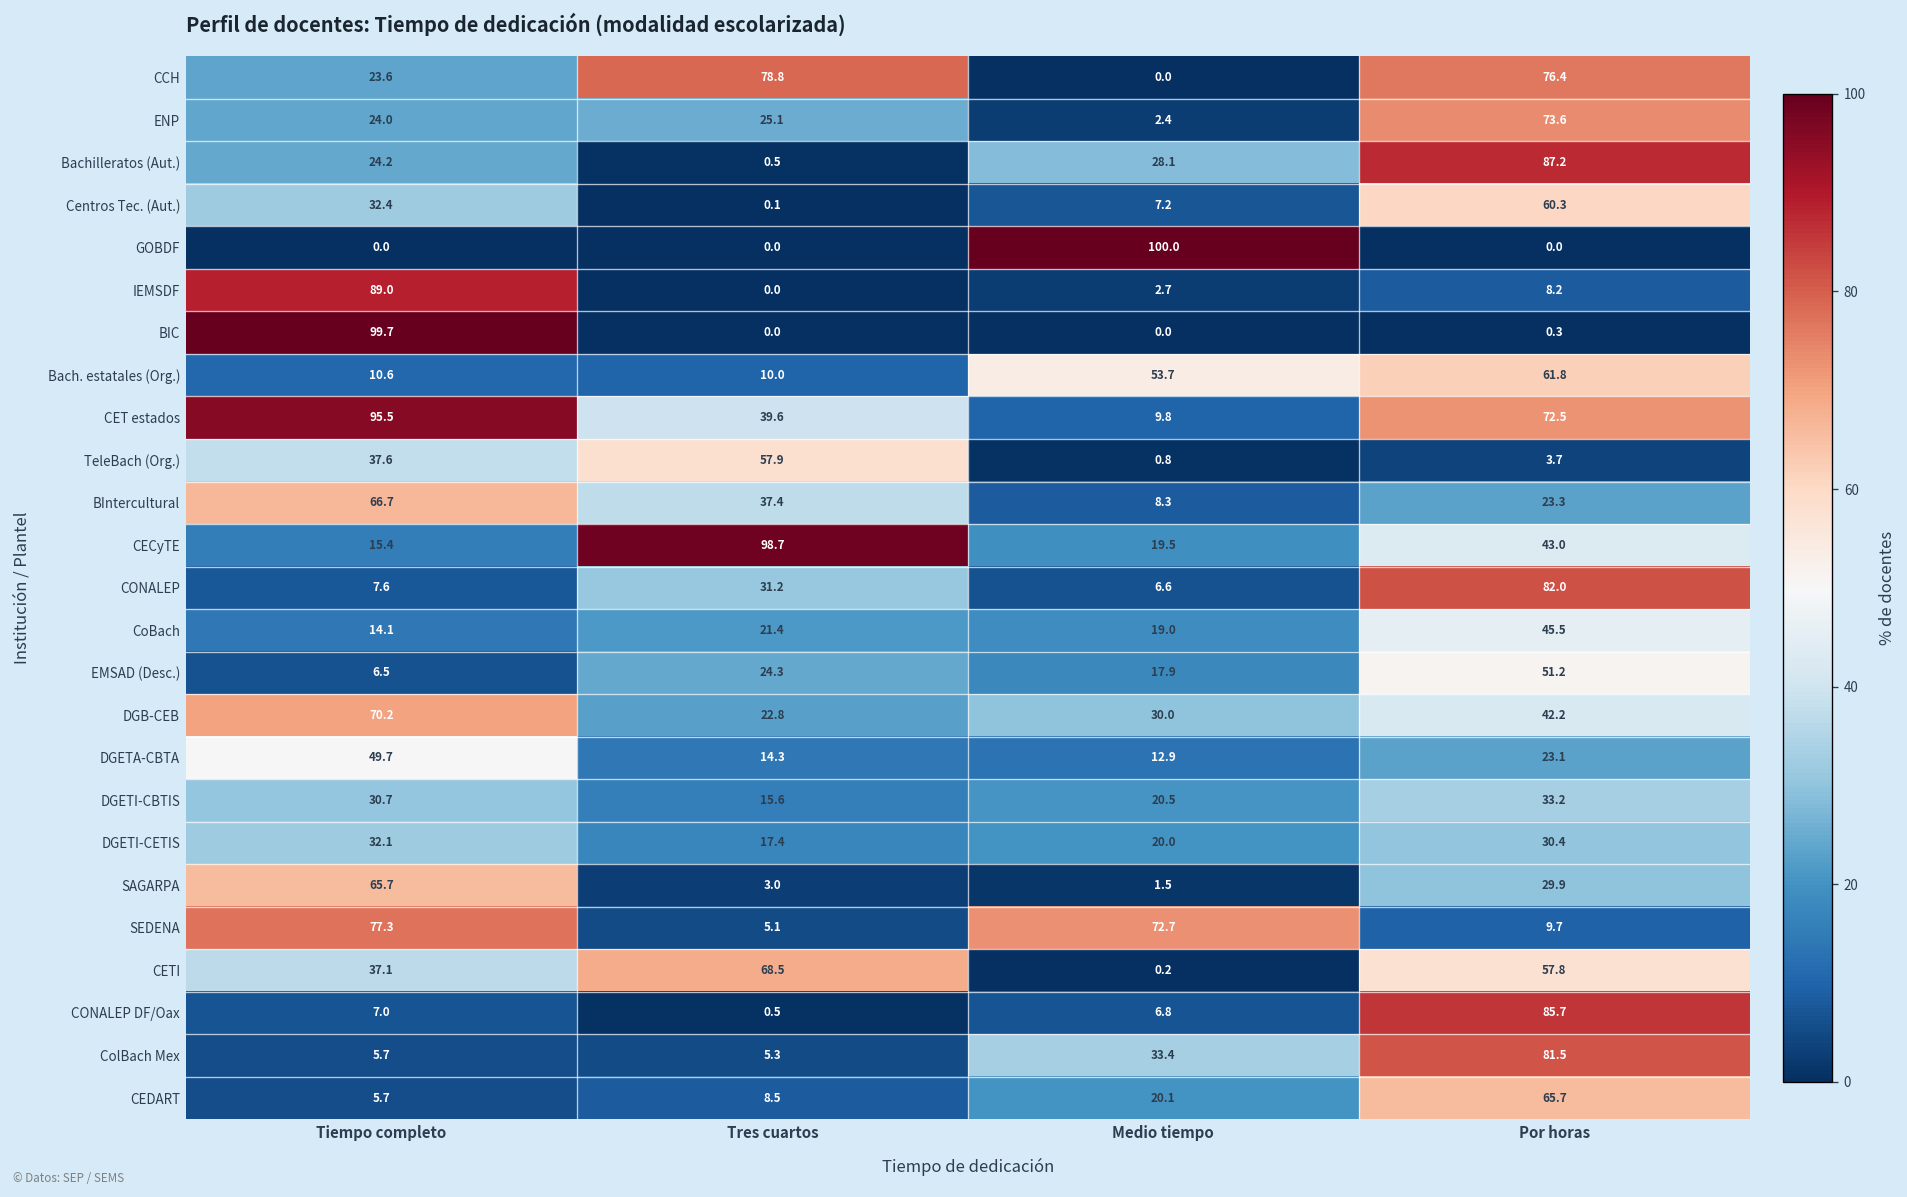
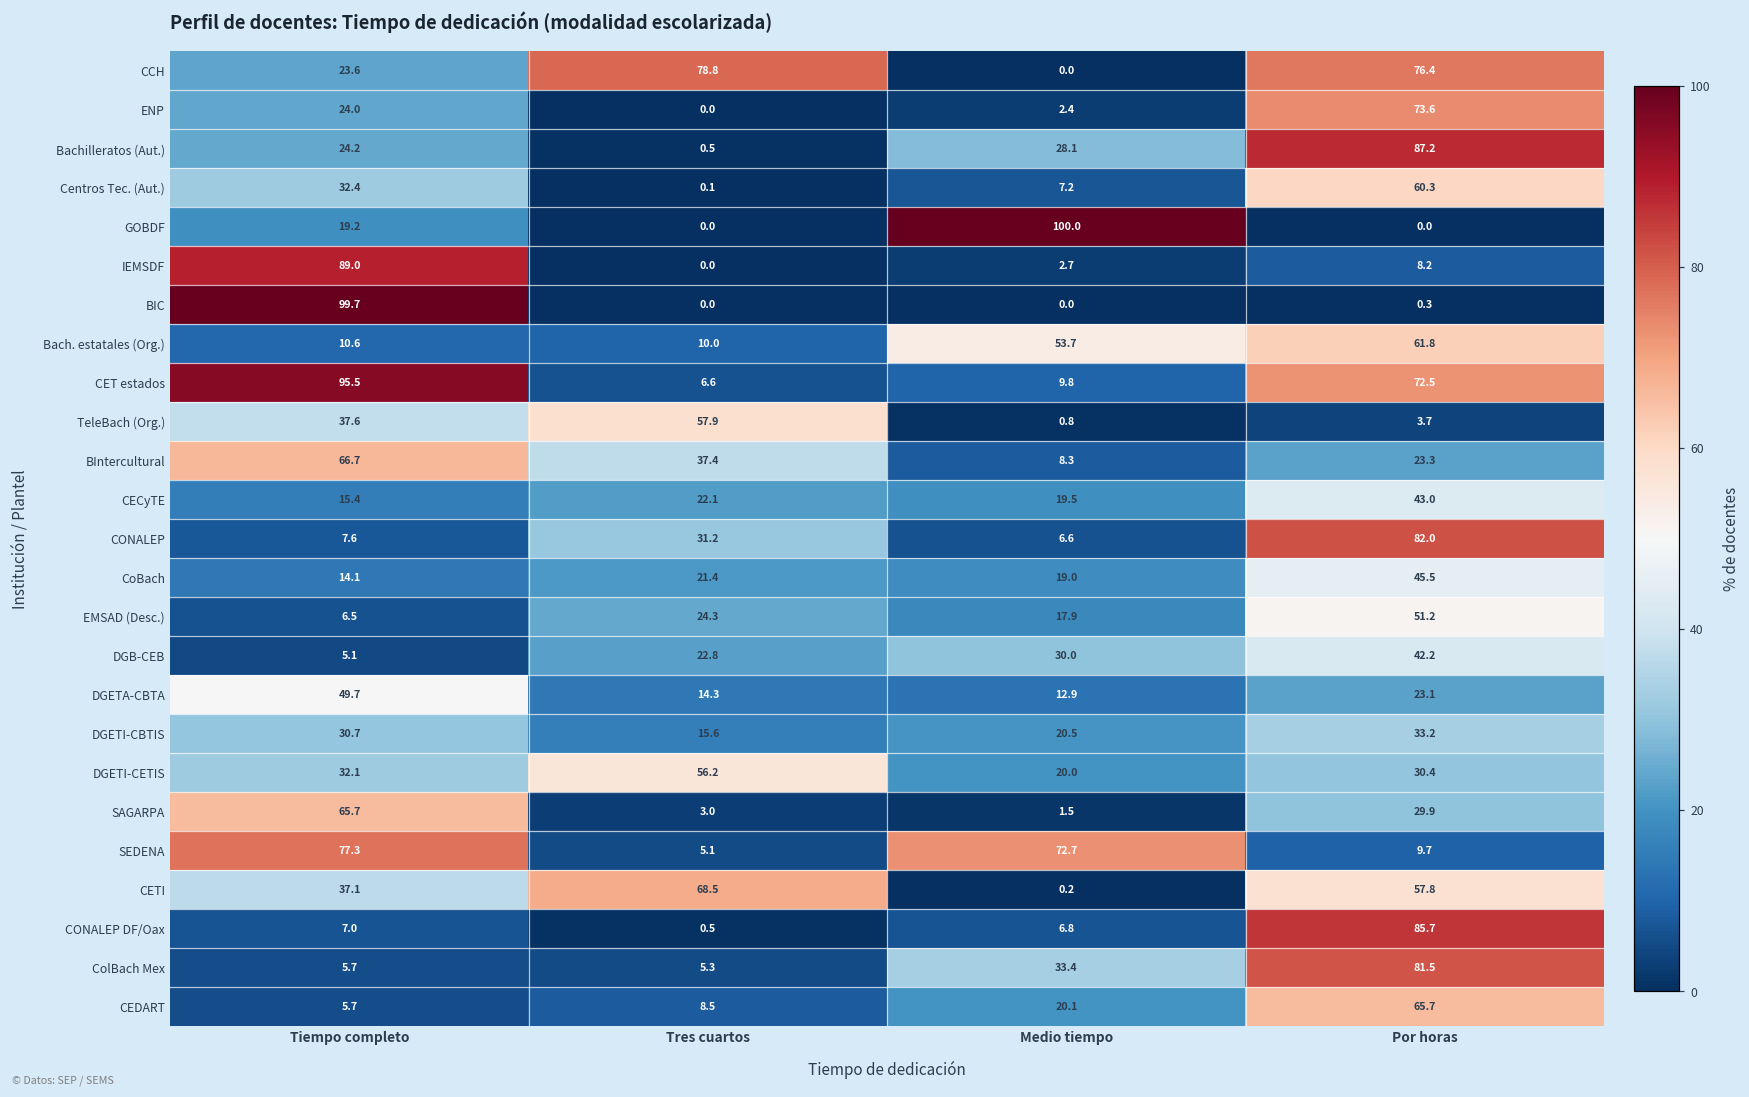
  {
    "CCH": {
      "Tiempo completo": 23.6,
      "Tres cuartos": 78.8,
      "Medio tiempo": 0.0,
      "Por horas": 76.4
    },
    "ENP": {
      "Tiempo completo": 24.0,
-     "Tres cuartos": 25.1,
+     "Tres cuartos": 0.0,
      "Medio tiempo": 2.4,
      "Por horas": 73.6
    },
    "Bachilleratos (Aut.)": {
      "Tiempo completo": 24.2,
      "Tres cuartos": 0.5,
      "Medio tiempo": 28.1,
      "Por horas": 87.2
    },
    "Centros Tec. (Aut.)": {
      "Tiempo completo": 32.4,
      "Tres cuartos": 0.1,
      "Medio tiempo": 7.2,
      "Por horas": 60.3
    },
    "GOBDF": {
-     "Tiempo completo": 0.0,
+     "Tiempo completo": 19.2,
      "Tres cuartos": 0.0,
      "Medio tiempo": 100.0,
      "Por horas": 0.0
    },
    "IEMSDF": {
      "Tiempo completo": 89.0,
      "Tres cuartos": 0.0,
      "Medio tiempo": 2.7,
      "Por horas": 8.2
    },
    "BIC": {
      "Tiempo completo": 99.7,
      "Tres cuartos": 0.0,
      "Medio tiempo": 0.0,
      "Por horas": 0.3
    },
    "Bach. estatales (Org.)": {
      "Tiempo completo": 10.6,
      "Tres cuartos": 10.0,
      "Medio tiempo": 53.7,
      "Por horas": 61.8
    },
    "CET estados": {
      "Tiempo completo": 95.5,
-     "Tres cuartos": 39.6,
+     "Tres cuartos": 6.6,
      "Medio tiempo": 9.8,
      "Por horas": 72.5
    },
    "TeleBach (Org.)": {
      "Tiempo completo": 37.6,
      "Tres cuartos": 57.9,
      "Medio tiempo": 0.8,
      "Por horas": 3.7
    },
    "BIntercultural": {
      "Tiempo completo": 66.7,
      "Tres cuartos": 37.4,
      "Medio tiempo": 8.3,
      "Por horas": 23.3
    },
    "CECyTE": {
      "Tiempo completo": 15.4,
-     "Tres cuartos": 98.7,
+     "Tres cuartos": 22.1,
      "Medio tiempo": 19.5,
      "Por horas": 43.0
    },
    "CONALEP": {
      "Tiempo completo": 7.6,
      "Tres cuartos": 31.2,
      "Medio tiempo": 6.6,
      "Por horas": 82.0
    },
    "CoBach": {
      "Tiempo completo": 14.1,
      "Tres cuartos": 21.4,
      "Medio tiempo": 19.0,
      "Por horas": 45.5
    },
    "EMSAD (Desc.)": {
      "Tiempo completo": 6.5,
      "Tres cuartos": 24.3,
      "Medio tiempo": 17.9,
      "Por horas": 51.2
    },
    "DGB-CEB": {
-     "Tiempo completo": 70.2,
+     "Tiempo completo": 5.1,
      "Tres cuartos": 22.8,
      "Medio tiempo": 30.0,
      "Por horas": 42.2
    },
    "DGETA-CBTA": {
      "Tiempo completo": 49.7,
      "Tres cuartos": 14.3,
      "Medio tiempo": 12.9,
      "Por horas": 23.1
    },
    "DGETI-CBTIS": {
      "Tiempo completo": 30.7,
      "Tres cuartos": 15.6,
      "Medio tiempo": 20.5,
      "Por horas": 33.2
    },
    "DGETI-CETIS": {
      "Tiempo completo": 32.1,
-     "Tres cuartos": 17.4,
+     "Tres cuartos": 56.2,
      "Medio tiempo": 20.0,
      "Por horas": 30.4
    },
    "SAGARPA": {
      "Tiempo completo": 65.7,
      "Tres cuartos": 3.0,
      "Medio tiempo": 1.5,
      "Por horas": 29.9
    },
    "SEDENA": {
      "Tiempo completo": 77.3,
      "Tres cuartos": 5.1,
      "Medio tiempo": 72.7,
      "Por horas": 9.7
    },
    "CETI": {
      "Tiempo completo": 37.1,
      "Tres cuartos": 68.5,
      "Medio tiempo": 0.2,
      "Por horas": 57.8
    },
    "CONALEP DF/Oax": {
      "Tiempo completo": 7.0,
      "Tres cuartos": 0.5,
      "Medio tiempo": 6.8,
      "Por horas": 85.7
    },
    "ColBach Mex": {
      "Tiempo completo": 5.7,
      "Tres cuartos": 5.3,
      "Medio tiempo": 33.4,
      "Por horas": 81.5
    },
    "CEDART": {
      "Tiempo completo": 5.7,
      "Tres cuartos": 8.5,
      "Medio tiempo": 20.1,
      "Por horas": 65.7
    }
  }
